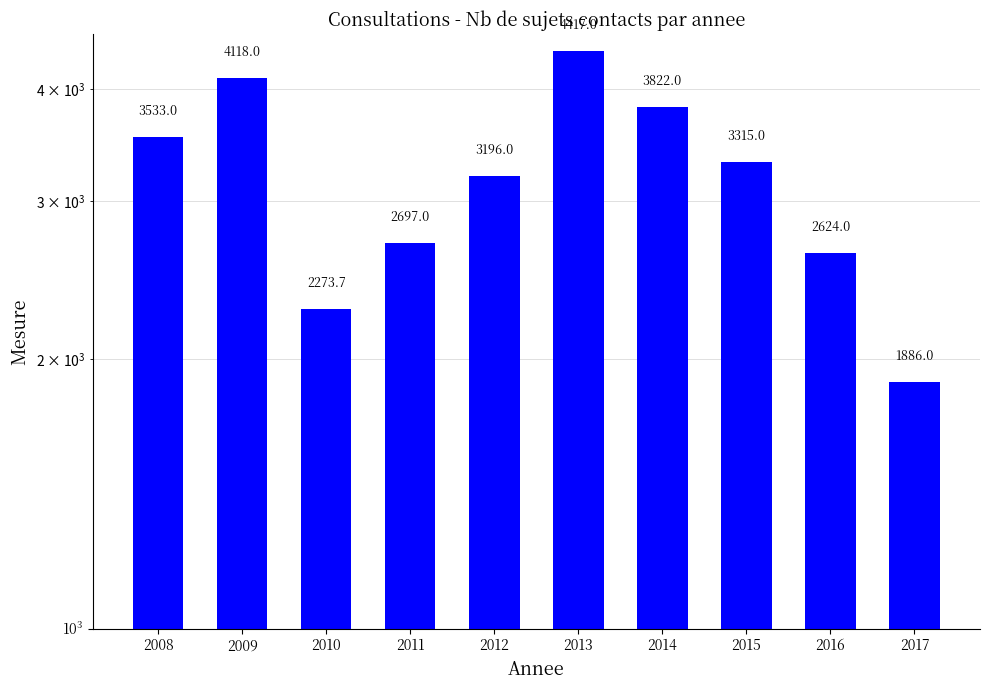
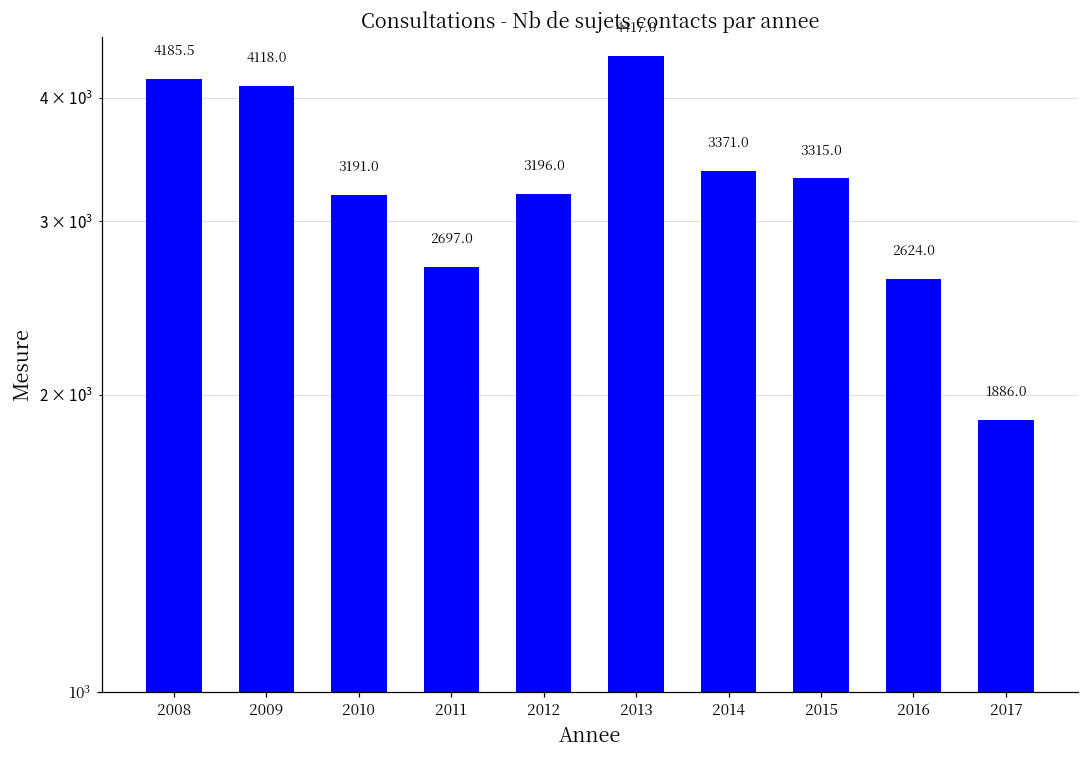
  {
-   "2008": 3533.0,
+   "2008": 4185.5,
    "2009": 4118.0,
-   "2010": 2273.7,
+   "2010": 3191.0,
    "2011": 2697.0,
    "2012": 3196.0,
    "2013": 4417.0,
-   "2014": 3822.0,
+   "2014": 3371.0,
    "2015": 3315.0,
    "2016": 2624.0,
    "2017": 1886.0
  }
